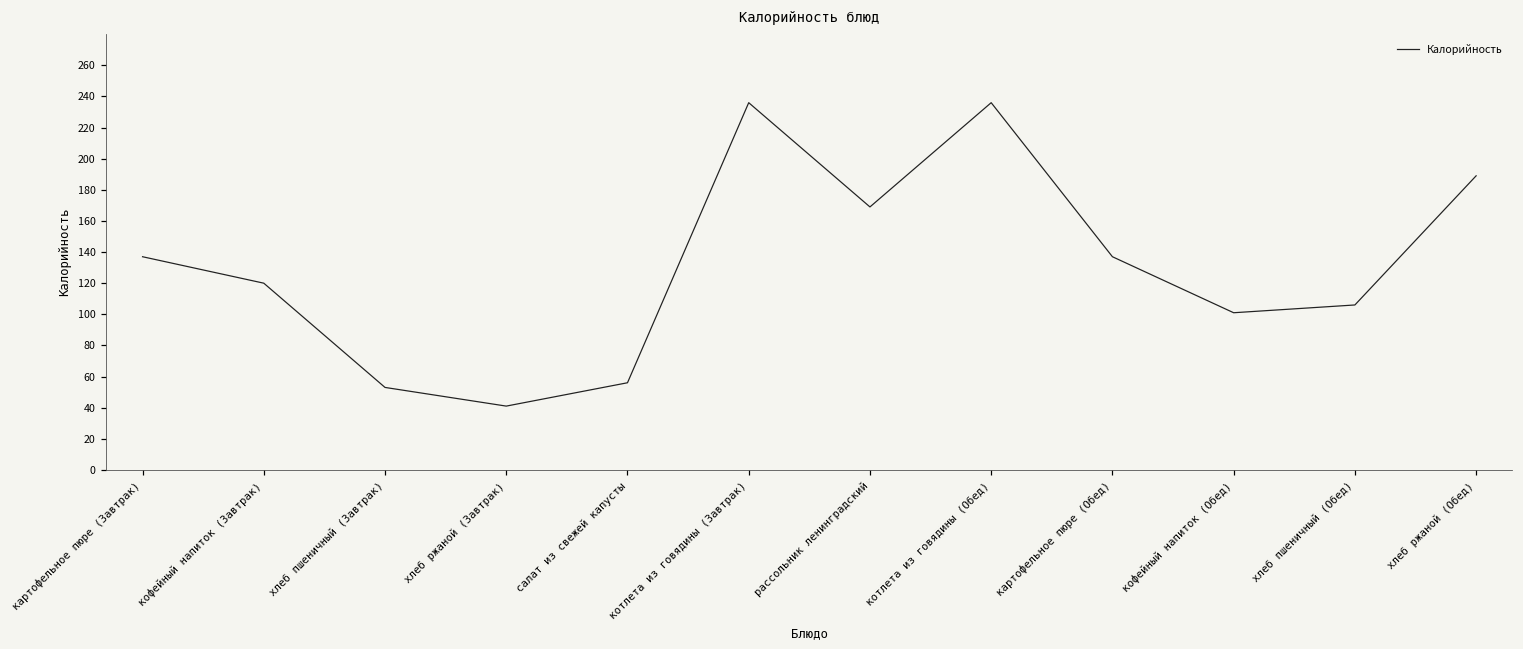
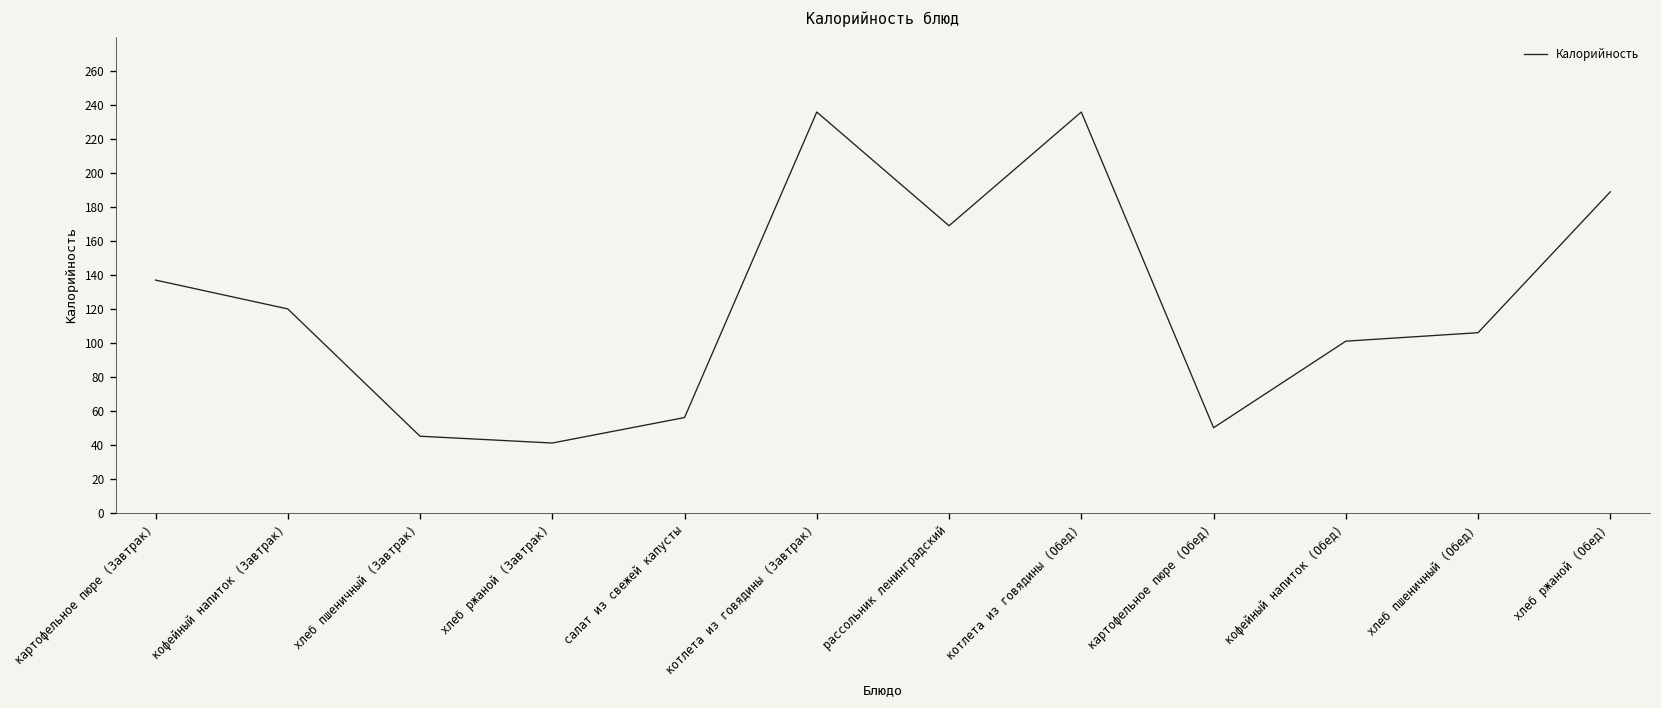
  {
    "картофельное пюре (Завтрак)": 137,
    "кофейный напиток (Завтрак)": 120,
-   "хлеб пшеничный (Завтрак)": 53,
+   "хлеб пшеничный (Завтрак)": 45,
    "хлеб ржаной (Завтрак)": 41,
    "салат из свежей капусты": 56,
    "котлета из говядины (Завтрак)": 236,
    "рассольник ленинградский": 169,
    "котлета из говядины (Обед)": 236,
-   "картофельное пюре (Обед)": 137,
+   "картофельное пюре (Обед)": 50,
    "кофейный напиток (Обед)": 101,
    "хлеб пшеничный (Обед)": 106,
    "хлеб ржаной (Обед)": 189
  }
